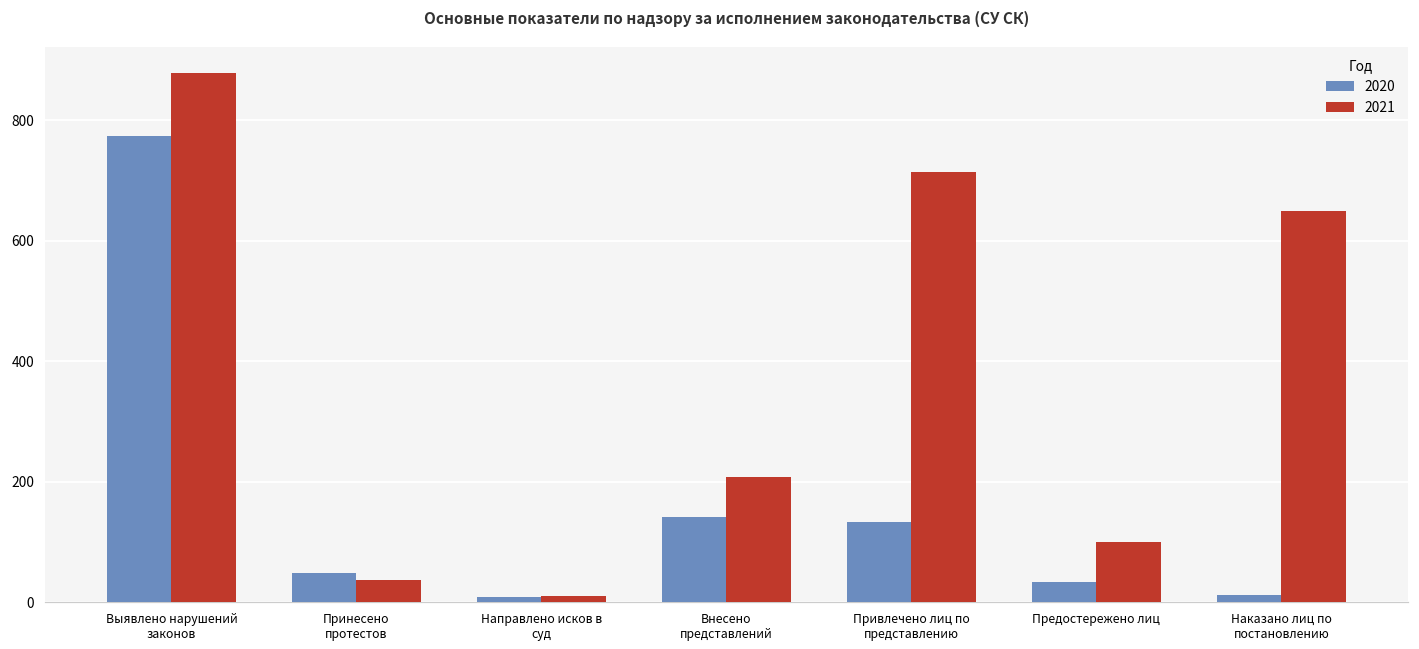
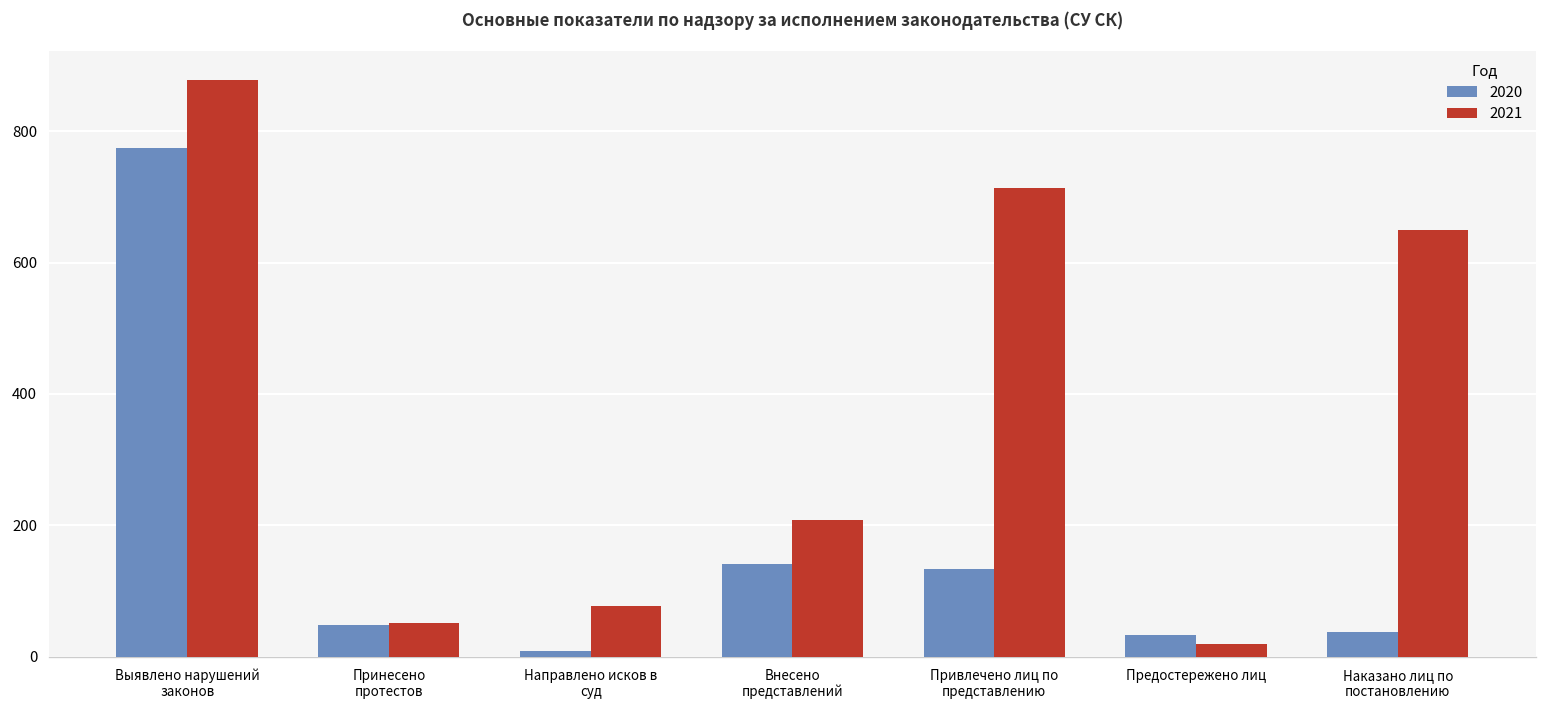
  {
    "2020": {
      "Выявлено нарушений законов": 770,
      "Принесено протестов": 50,
      "Направлено исков в суд": 10,
      "Внесено представлений": 140,
      "Привлечено лиц по представлению": 130,
      "Предостережено лиц": 30,
-     "Наказано лиц по постановлению": 10
+     "Наказано лиц по постановлению": 40
    },
    "2021": {
      "Выявлено нарушений законов": 880,
-     "Принесено протестов": 40,
-     "Направлено исков в суд": 10,
+     "Принесено протестов": 50,
+     "Направлено исков в суд": 80,
      "Внесено представлений": 210,
      "Привлечено лиц по представлению": 710,
-     "Предостережено лиц": 100,
+     "Предостережено лиц": 20,
      "Наказано лиц по постановлению": 650
    }
  }
